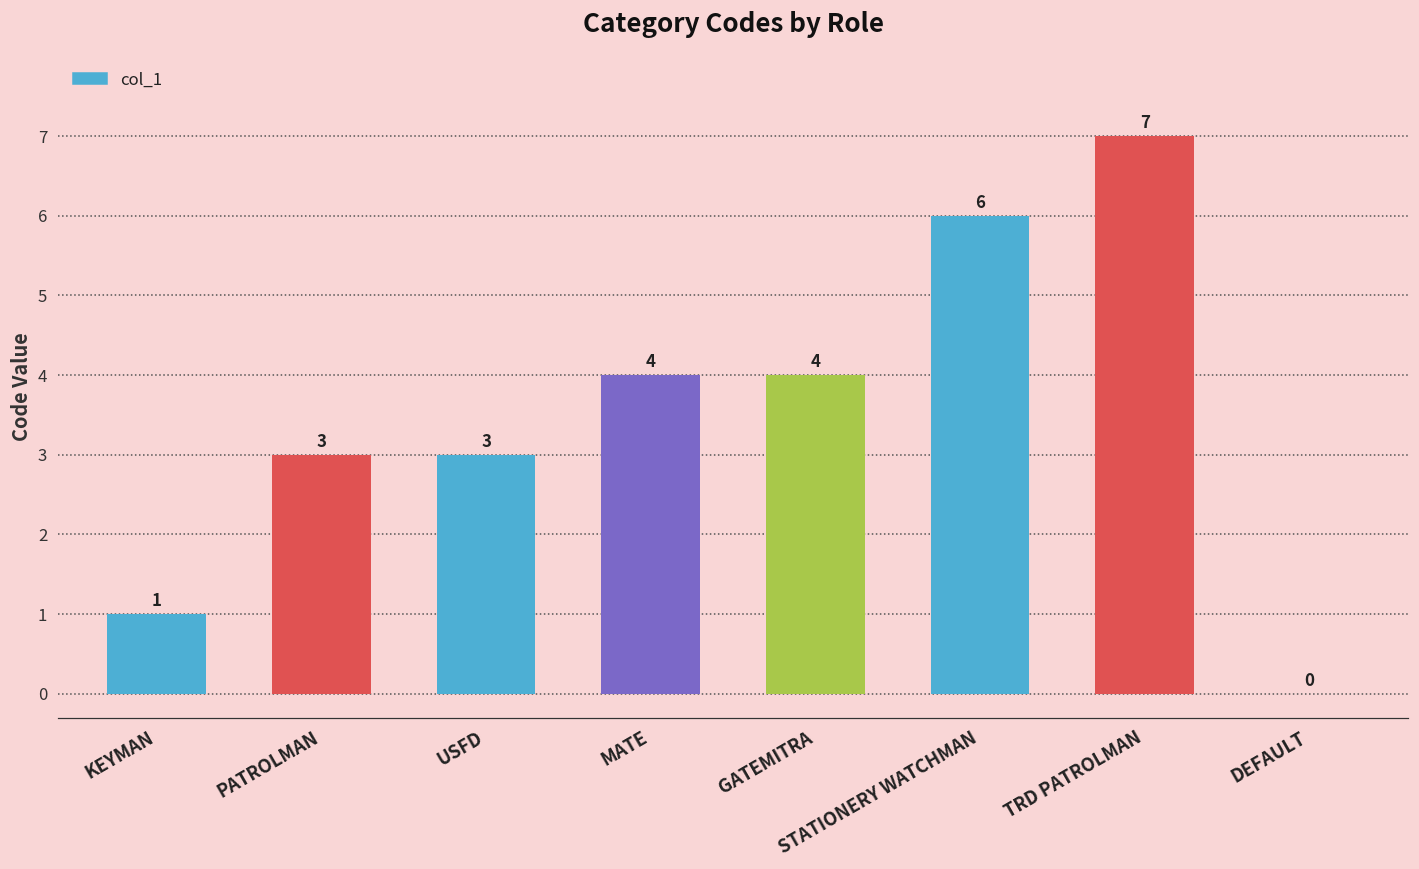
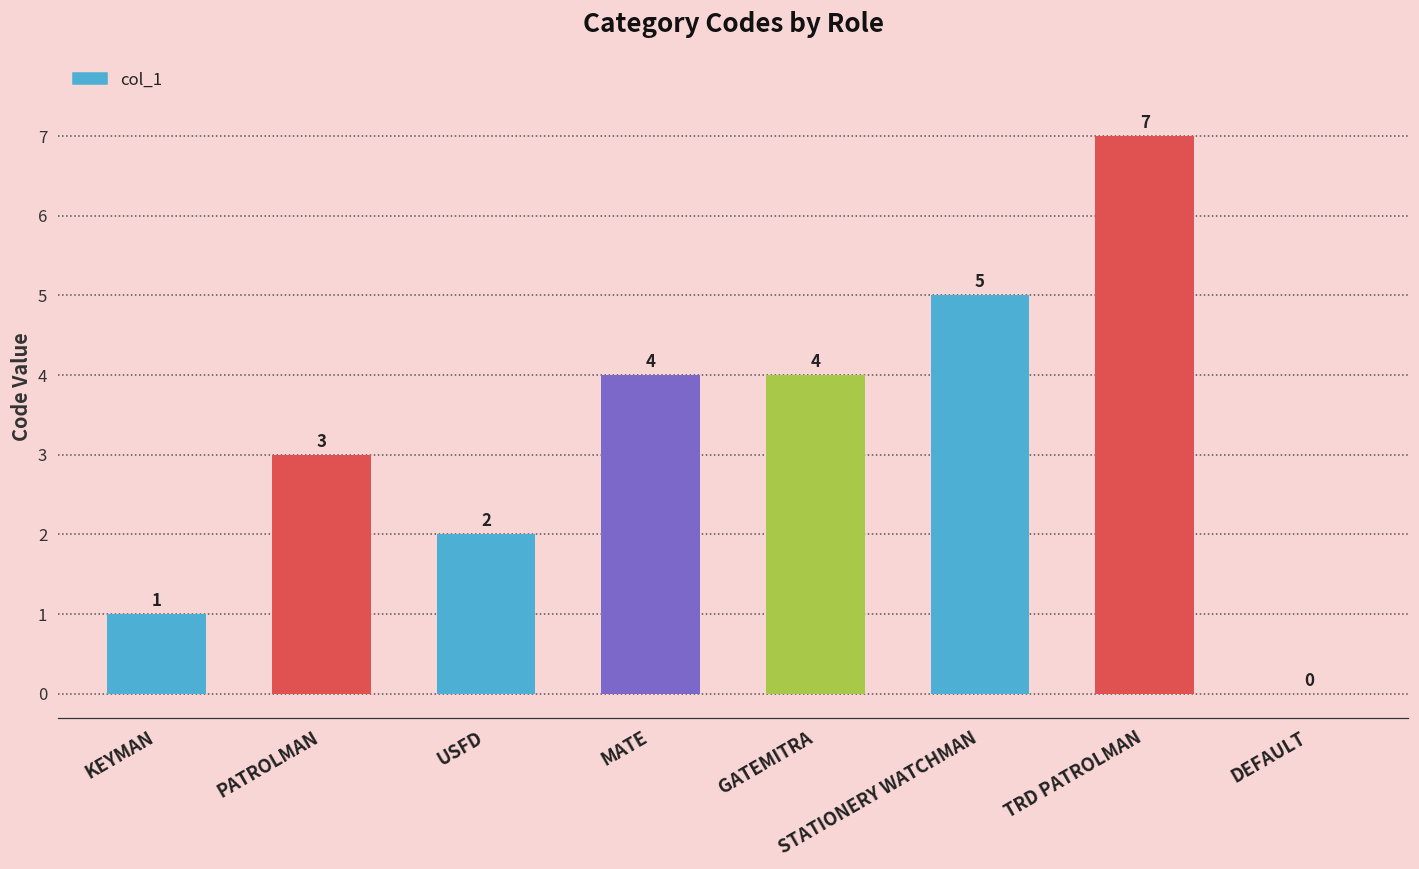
  {
    "KEYMAN": 1,
    "PATROLMAN": 3,
-   "USFD": 3,
+   "USFD": 2,
    "MATE": 4,
    "GATEMITRA": 4,
-   "STATIONERY WATCHMAN": 6,
+   "STATIONERY WATCHMAN": 5,
    "TRD PATROLMAN": 7,
    "DEFAULT": 0
  }
